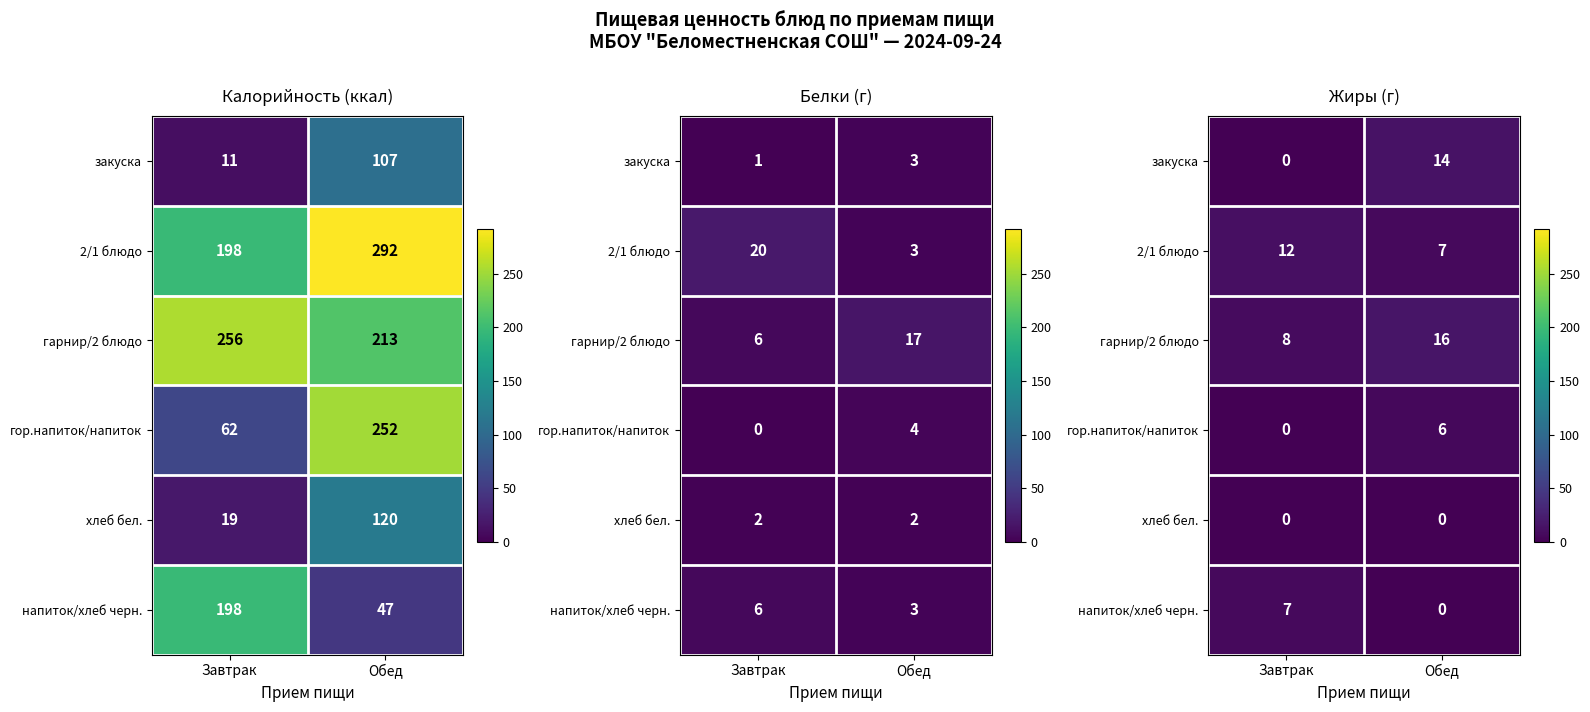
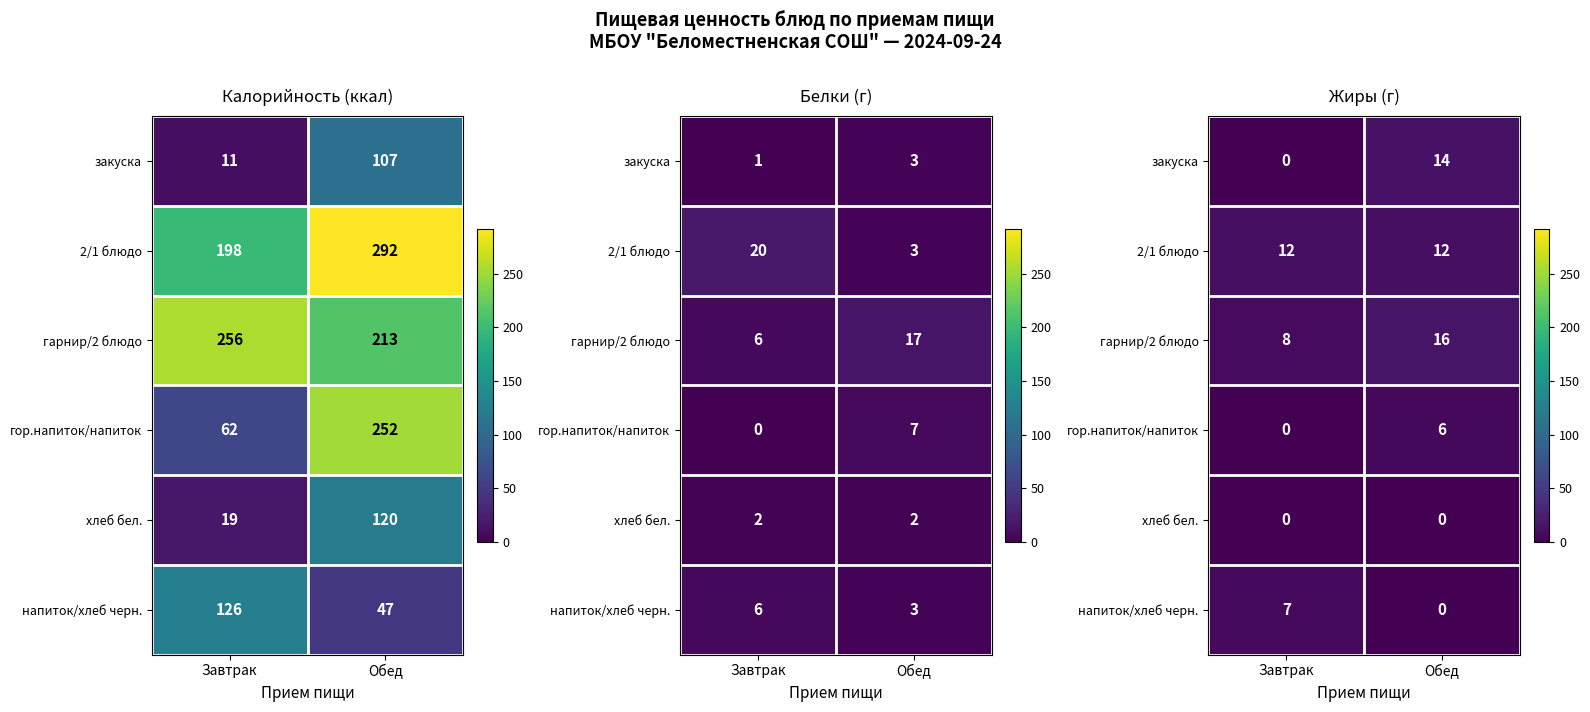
  {
    "Калорийность (ккал)": {
      "закуска": {
        "Завтрак": 11,
        "Обед": 107
      },
      "2/1 блюдо": {
        "Завтрак": 198,
        "Обед": 292
      },
      "гарнир/2 блюдо": {
        "Завтрак": 256,
        "Обед": 213
      },
      "гор.напиток/напиток": {
        "Завтрак": 62,
        "Обед": 252
      },
      "хлеб бел.": {
        "Завтрак": 19,
        "Обед": 120
      },
      "напиток/хлеб черн.": {
-       "Завтрак": 198,
+       "Завтрак": 126,
        "Обед": 47
      }
    },
    "Белки (г)": {
      "закуска": {
        "Завтрак": 1,
        "Обед": 3
      },
      "2/1 блюдо": {
        "Завтрак": 20,
        "Обед": 3
      },
      "гарнир/2 блюдо": {
        "Завтрак": 6,
        "Обед": 17
      },
      "гор.напиток/напиток": {
        "Завтрак": 0,
-       "Обед": 4
+       "Обед": 7
      },
      "хлеб бел.": {
        "Завтрак": 2,
        "Обед": 2
      },
      "напиток/хлеб черн.": {
        "Завтрак": 6,
        "Обед": 3
      }
    },
    "Жиры (г)": {
      "закуска": {
        "Завтрак": 0,
        "Обед": 14
      },
      "2/1 блюдо": {
        "Завтрак": 12,
-       "Обед": 7
+       "Обед": 12
      },
      "гарнир/2 блюдо": {
        "Завтрак": 8,
        "Обед": 16
      },
      "гор.напиток/напиток": {
        "Завтрак": 0,
        "Обед": 6
      },
      "хлеб бел.": {
        "Завтрак": 0,
        "Обед": 0
      },
      "напиток/хлеб черн.": {
        "Завтрак": 7,
        "Обед": 0
      }
    }
  }
